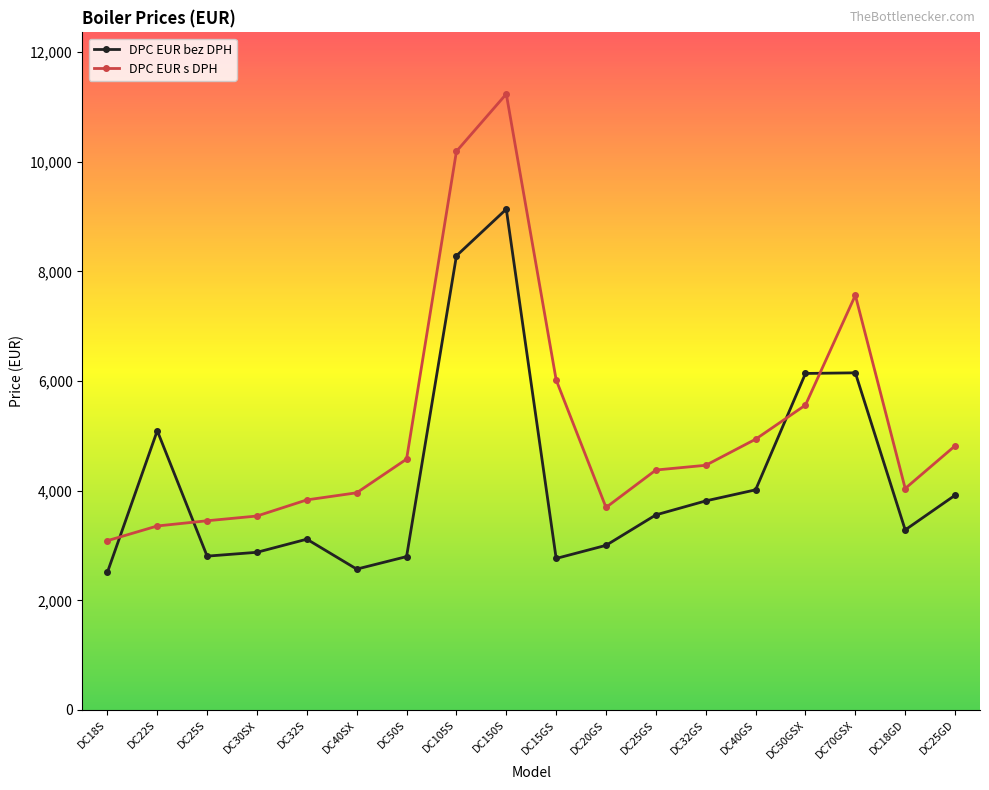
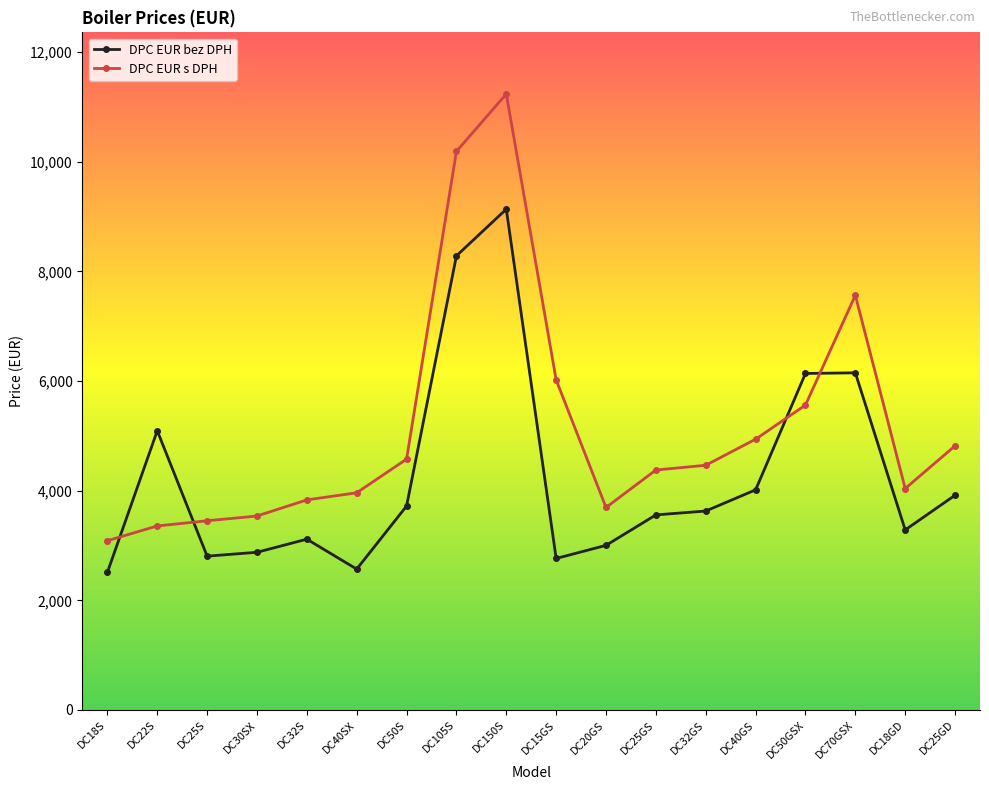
  {
    "DPC EUR bez DPH": {
      "DC18S": "2,500",
      "DC22S": "5,100",
      "DC25S": "2,800",
      "DC30SX": "2,900",
      "DC32S": "3,100",
      "DC40SX": "2,600",
-     "DC50S": "2,800",
+     "DC50S": "3,700",
      "DC105S": "8,300",
      "DC150S": "9,100",
      "DC15GS": "2,800",
      "DC20GS": "3,000",
      "DC25GS": "3,600",
-     "DC32GS": "3,800",
+     "DC32GS": "3,600",
      "DC40GS": "4,000",
      "DC50GSX": "6,100",
      "DC70GSX": "6,200",
      "DC18GD": "3,300",
      "DC25GD": "3,900"
    },
    "DPC EUR s DPH": {
      "DC18S": "3,100",
      "DC22S": "3,400",
      "DC25S": "3,500",
      "DC30SX": "3,500",
      "DC32S": "3,800",
      "DC40SX": "4,000",
      "DC50S": "4,600",
      "DC105S": "10,200",
      "DC150S": "11,200",
      "DC15GS": "6,000",
      "DC20GS": "3,700",
      "DC25GS": "4,400",
      "DC32GS": "4,500",
      "DC40GS": "4,900",
      "DC50GSX": "5,600",
      "DC70GSX": "7,600",
      "DC18GD": "4,000",
      "DC25GD": "4,800"
    }
  }
